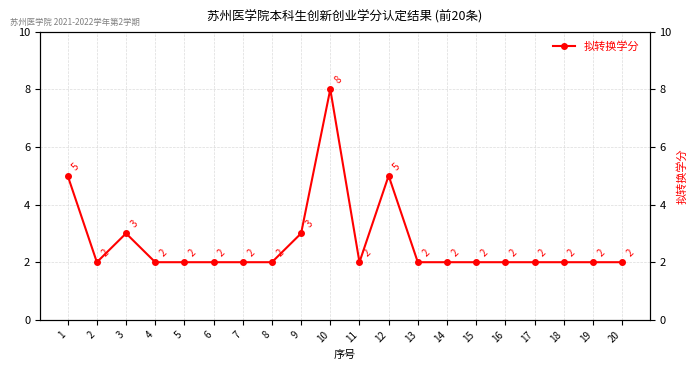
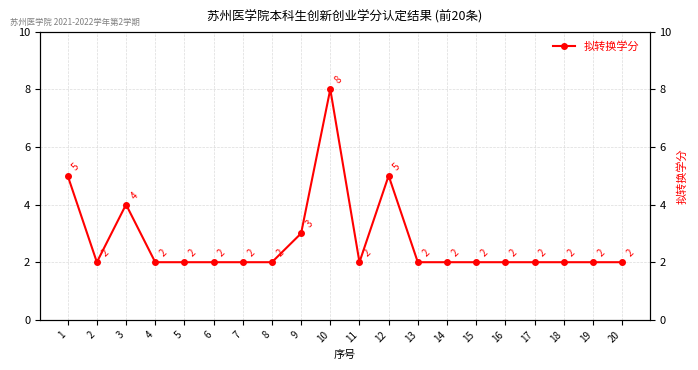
  {
    "1": 5,
    "2": 2,
-   "3": 3,
+   "3": 4,
    "4": 2,
    "5": 2,
    "6": 2,
    "7": 2,
    "8": 2,
    "9": 3,
    "10": 8,
    "11": 2,
    "12": 5,
    "13": 2,
    "14": 2,
    "15": 2,
    "16": 2,
    "17": 2,
    "18": 2,
    "19": 2,
    "20": 2
  }
